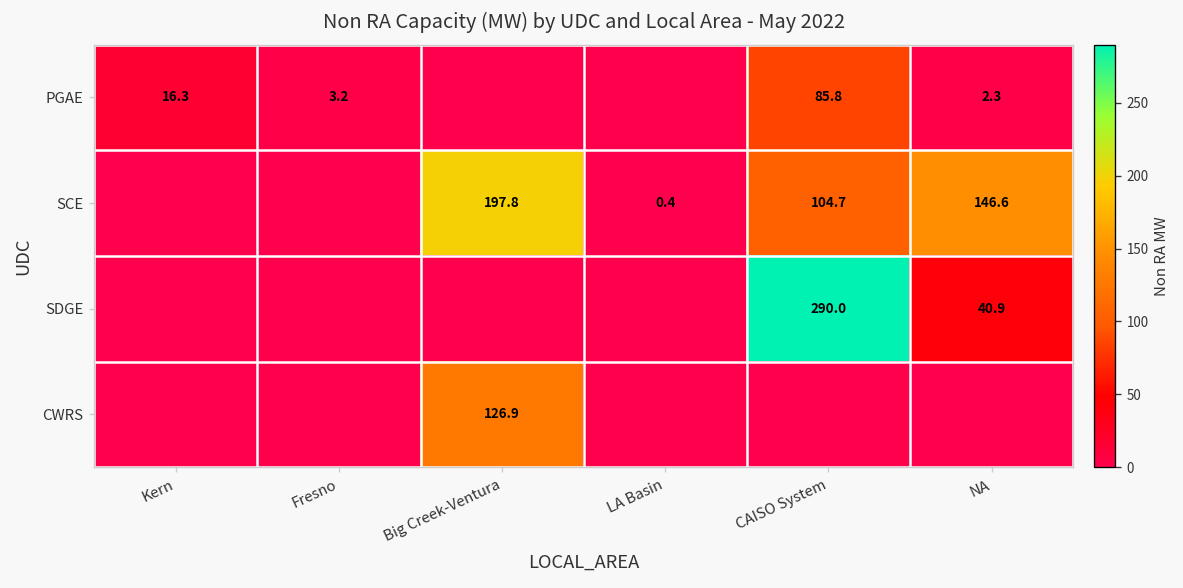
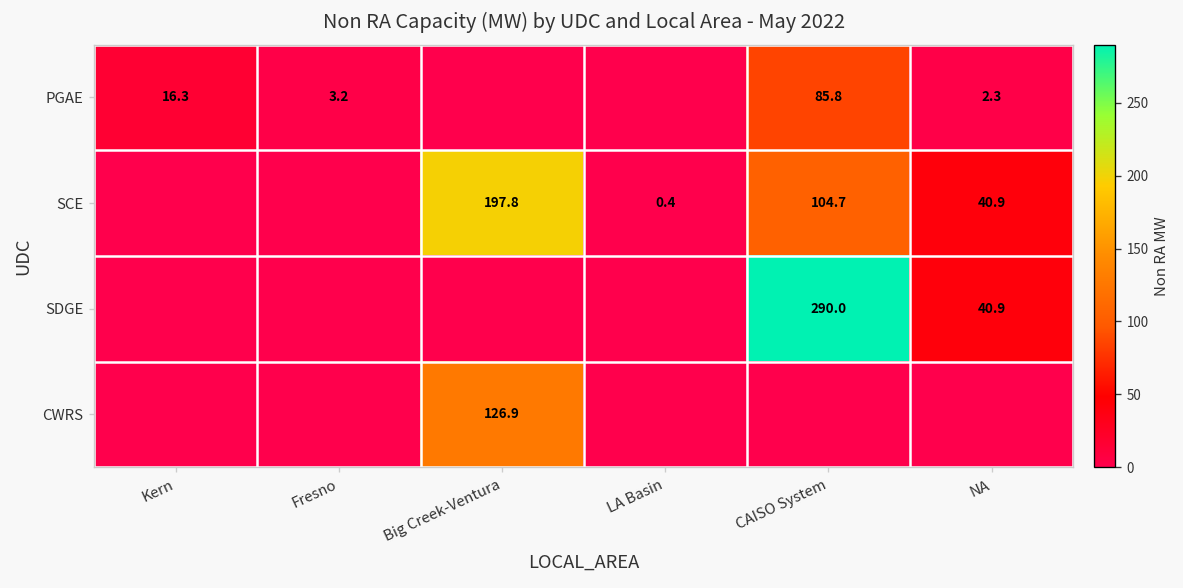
  {
    "PGAE": {
      "Kern": 16.3,
      "Fresno": 3.2,
      "CAISO System": 85.8,
      "NA": 2.3
    },
    "SCE": {
      "Big Creek-Ventura": 197.8,
      "LA Basin": 0.4,
      "CAISO System": 104.7,
-     "NA": 146.6
+     "NA": 40.9
    },
    "SDGE": {
      "CAISO System": 290.0,
      "NA": 40.9
    },
    "CWRS": {
      "Big Creek-Ventura": 126.9
    }
  }
